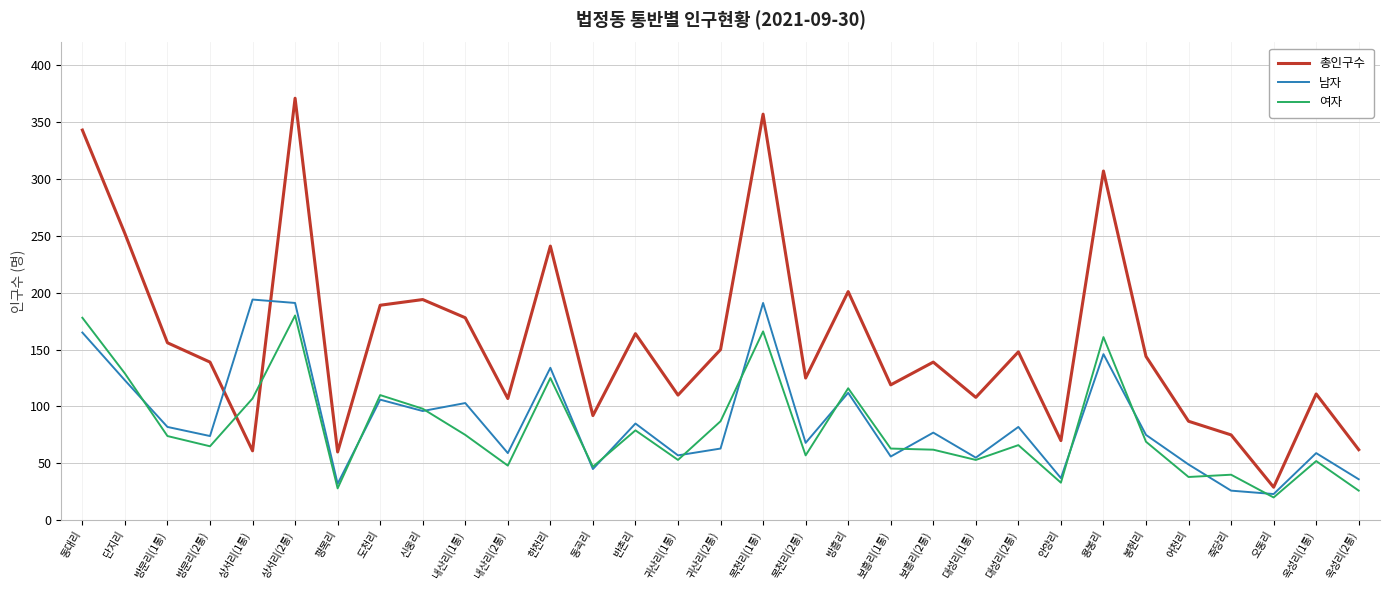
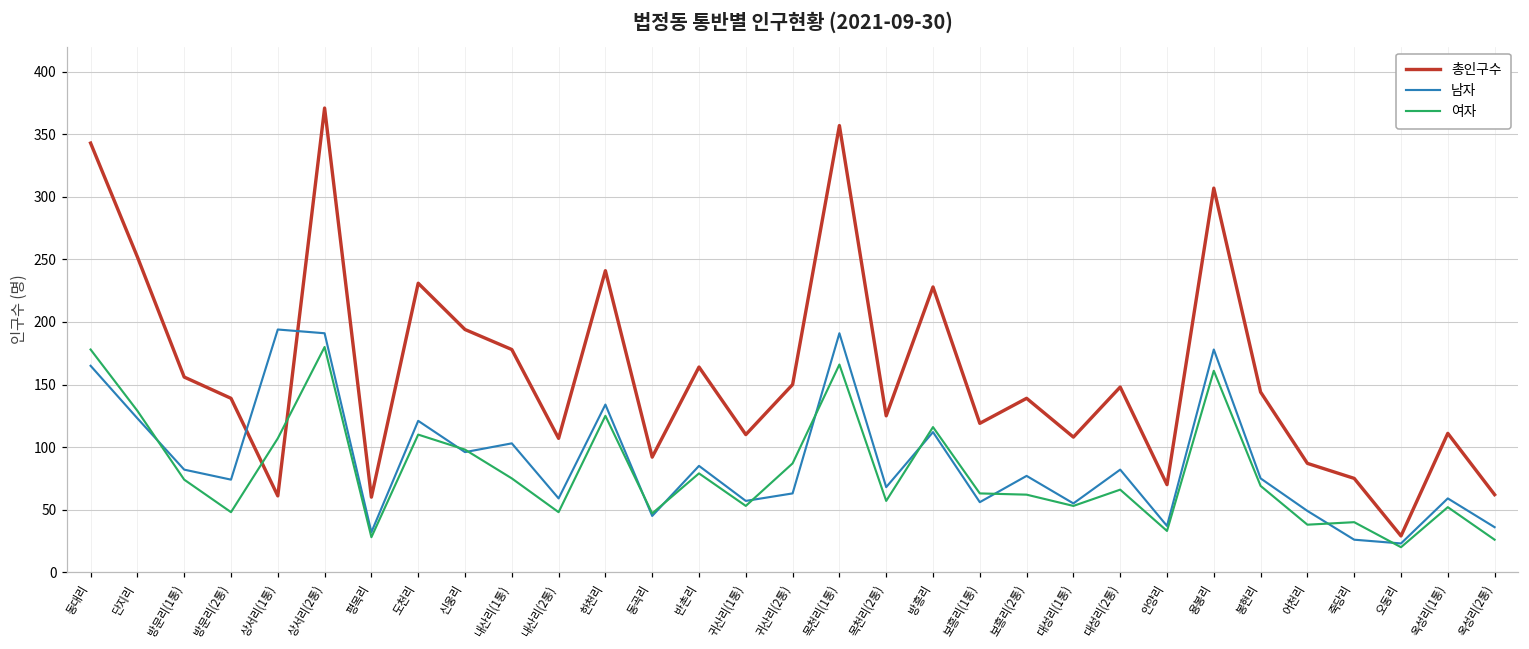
  {
    "총인구수": {
      "동대리": 343,
      "단지리": 252,
      "방문리(1통)": 156,
      "방문리(2통)": 139,
      "상서리(1통)": 61,
      "상서리(2통)": 371,
      "평목리": 60,
-     "도천리": 189,
+     "도천리": 231,
      "신웅리": 194,
      "내산리(1통)": 178,
      "내산리(2통)": 107,
      "한천리": 241,
      "동곡리": 92,
      "반촌리": 164,
      "귀산리(1통)": 110,
      "귀산리(2통)": 150,
      "목천리(1통)": 357,
      "목천리(2통)": 125,
-     "방흥리": 201,
+     "방흥리": 228,
      "보흥리(1통)": 119,
      "보흥리(2통)": 139,
      "대성리(1통)": 108,
      "대성리(2통)": 148,
      "안양리": 70,
      "용봉리": 307,
      "봉현리": 144,
      "어천리": 87,
      "죽당리": 75,
      "오동리": 29,
      "옥성리(1통)": 111,
      "옥성리(2통)": 62
    },
    "남자": {
      "동대리": 165,
      "단지리": 123,
      "방문리(1통)": 82,
      "방문리(2통)": 74,
      "상서리(1통)": 194,
      "상서리(2통)": 191,
      "평목리": 32,
-     "도천리": 106,
+     "도천리": 121,
      "내산리(1통)": 103,
      "내산리(2통)": 59,
      "한천리": 134,
      "반촌리": 85,
      "귀산리(1통)": 57,
      "귀산리(2통)": 63,
      "목천리(1통)": 191,
      "목천리(2통)": 68,
      "방흥리": 112,
      "보흥리(1통)": 56,
      "보흥리(2통)": 77,
      "대성리(2통)": 82,
      "안양리": 37,
-     "용봉리": 146,
+     "용봉리": 178,
      "봉현리": 75,
      "어천리": 49,
      "죽당리": 26,
      "오동리": 23,
      "옥성리(1통)": 59,
      "옥성리(2통)": 36
    },
    "여자": {
      "동대리": 178,
      "단지리": 129,
      "방문리(1통)": 74,
-     "방문리(2통)": 65,
+     "방문리(2통)": 48,
      "상서리(1통)": 107,
      "상서리(2통)": 180,
      "평목리": 28,
      "도천리": 110,
      "내산리(1통)": 75,
      "내산리(2통)": 48,
      "한천리": 125,
      "반촌리": 79,
      "귀산리(1통)": 53,
      "귀산리(2통)": 87,
      "목천리(1통)": 166,
      "목천리(2통)": 57,
      "방흥리": 116,
      "보흥리(1통)": 63,
      "보흥리(2통)": 62,
      "대성리(2통)": 66,
      "안양리": 33,
      "용봉리": 161,
      "봉현리": 69,
      "어천리": 38,
      "죽당리": 40,
      "오동리": 20,
      "옥성리(1통)": 52,
      "옥성리(2통)": 26
    }
  }
